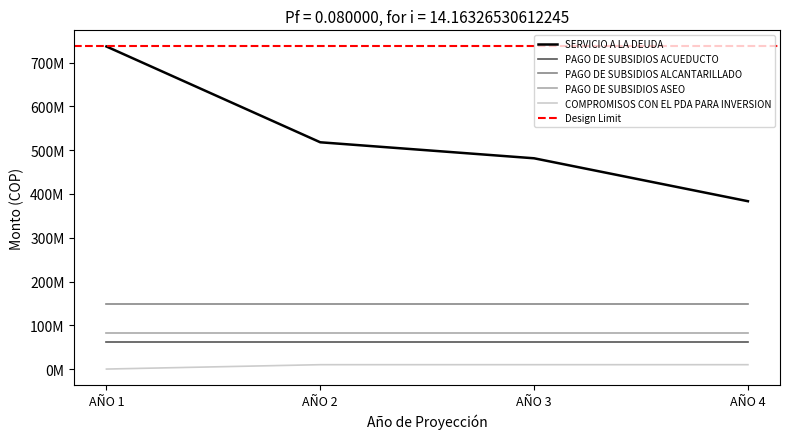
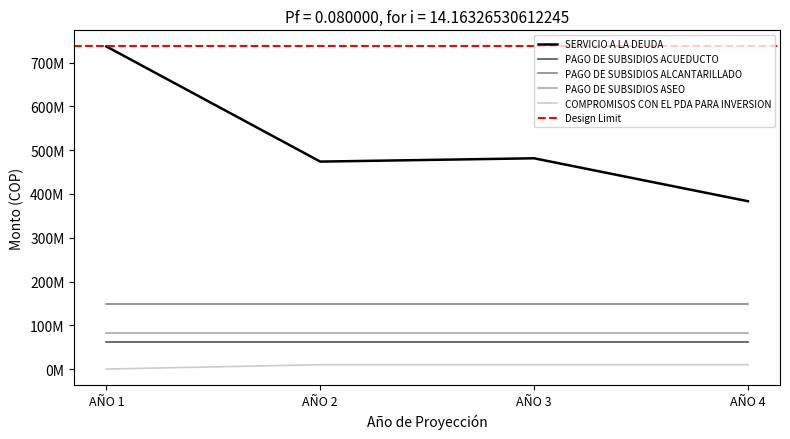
  {
    "SERVICIO A LA DEUDA": {
      "AÑO 1": 740000000,
-     "AÑO 2": 520000000,
+     "AÑO 2": 470000000,
      "AÑO 3": 480000000,
      "AÑO 4": 380000000
    },
    "PAGO DE SUBSIDIOS ACUEDUCTO": {
      "AÑO 1": 60000000,
      "AÑO 2": 60000000,
      "AÑO 3": 60000000,
      "AÑO 4": 60000000
    }
  }
